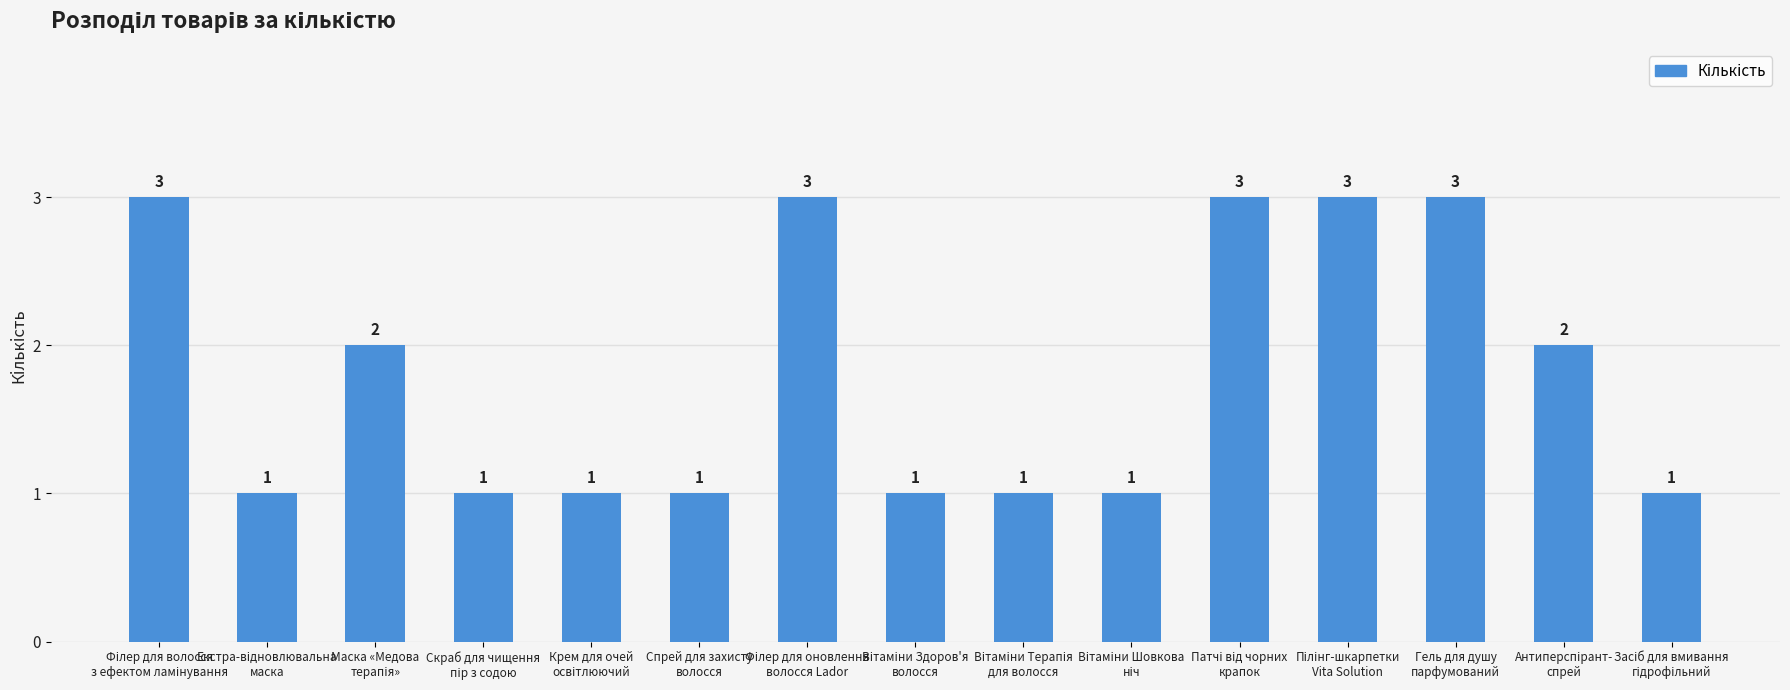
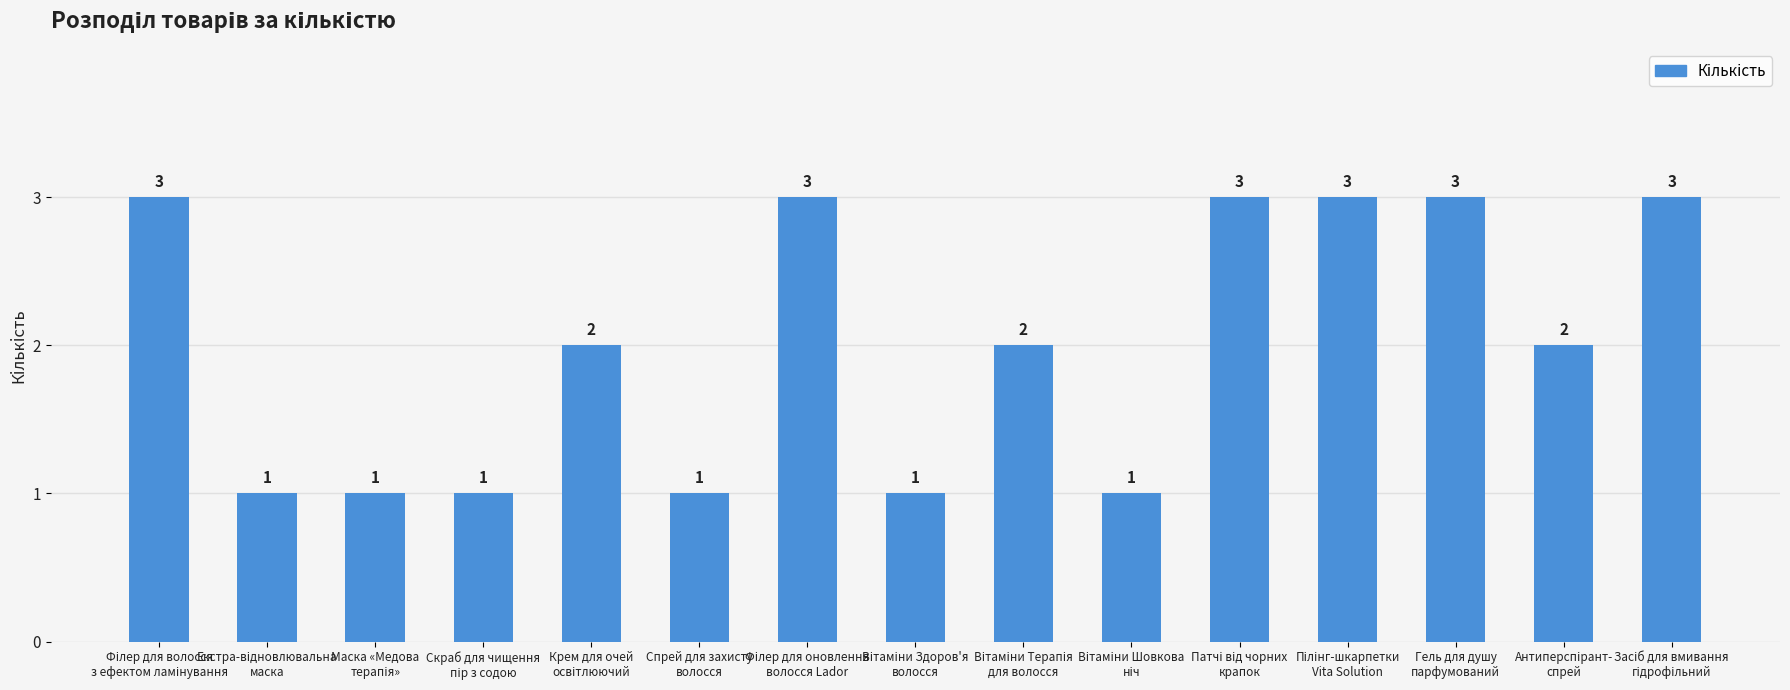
  {
-   "Маска «Медова терапія»": 2,
+   "Маска «Медова терапія»": 1,
    "Скраб для чищення пір з содою": 1,
-   "Крем для очей освітлюючий": 1,
+   "Крем для очей освітлюючий": 2,
    "Спрей для захисту волосся": 1,
    "Філер для оновлення волосся Lador": 3,
    "Вітаміни Здоров'я волосся": 1,
-   "Вітаміни Терапія для волосся": 1,
+   "Вітаміни Терапія для волосся": 2,
    "Вітаміни Шовкова ніч": 1,
    "Патчі від чорних крапок": 3,
    "Пілінг-шкарпетки Vita Solution": 3,
    "Гель для душу парфумований": 3,
    "Антиперспірант- спрей": 2,
-   "Засіб для вмивання гідрофільний": 1
+   "Засіб для вмивання гідрофільний": 3
  }
